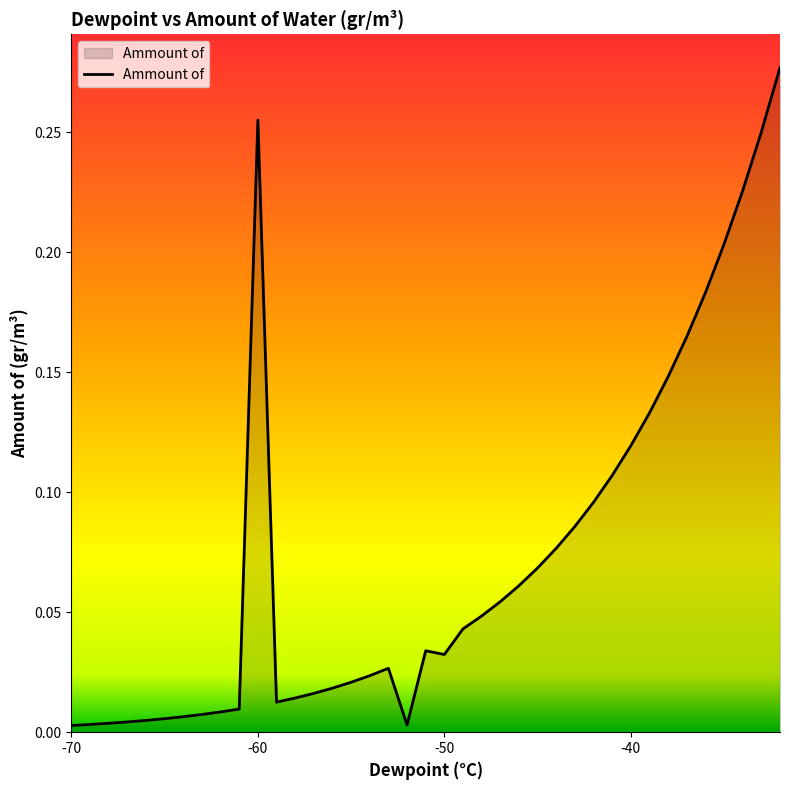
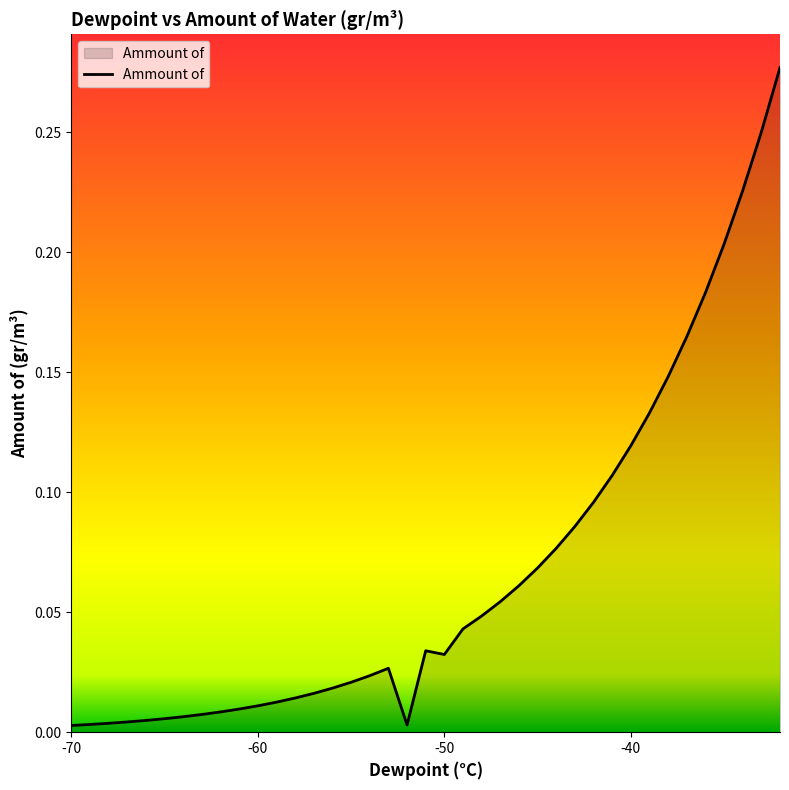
  {
    "-70": 0.003,
-   "-60": 0.255,
+   "-60": 0.011,
    "-50": 0.032,
    "-40": 0.119
  }
